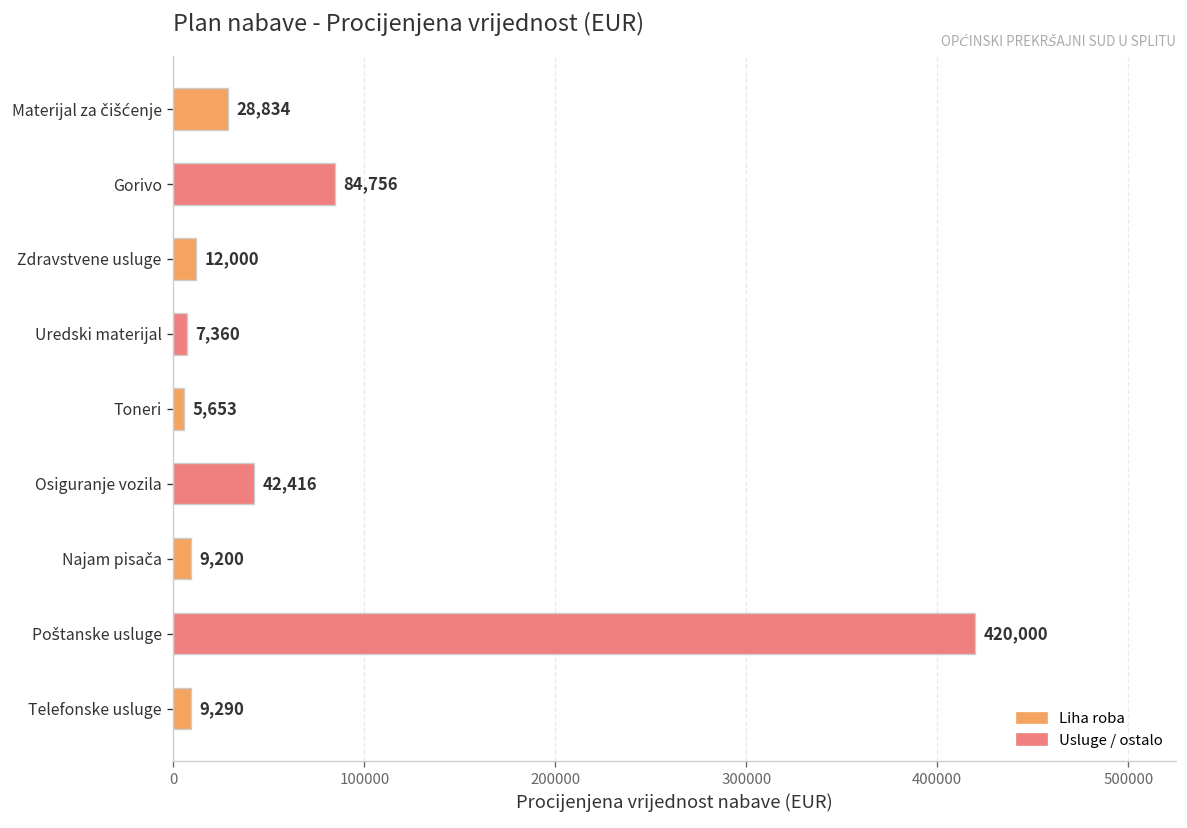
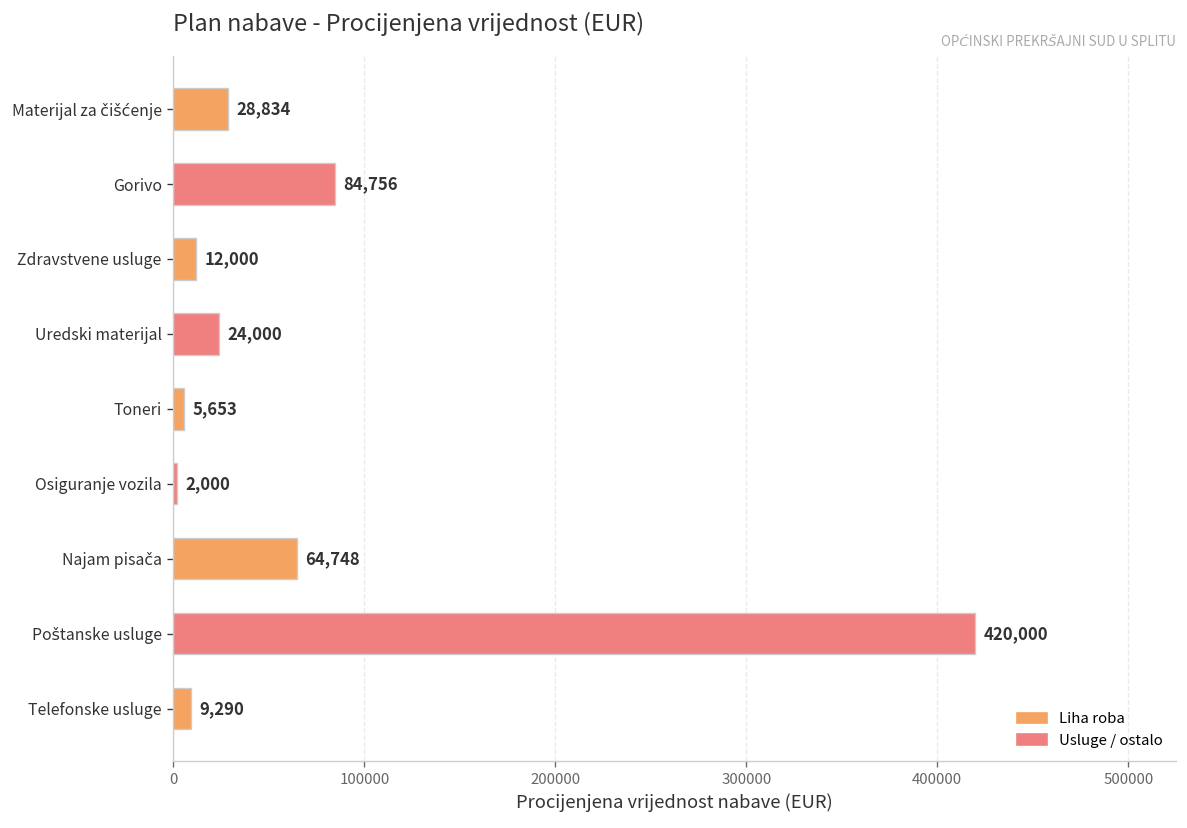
  {
    "Materijal za čišćenje": "28,834",
    "Gorivo": "84,756",
    "Zdravstvene usluge": "12,000",
-   "Uredski materijal": "7,360",
+   "Uredski materijal": "24,000",
    "Toneri": "5,653",
-   "Osiguranje vozila": "42,416",
-   "Najam pisača": "9,200",
+   "Osiguranje vozila": "2,000",
+   "Najam pisača": "64,748",
    "Poštanske usluge": "420,000",
    "Telefonske usluge": "9,290"
  }
